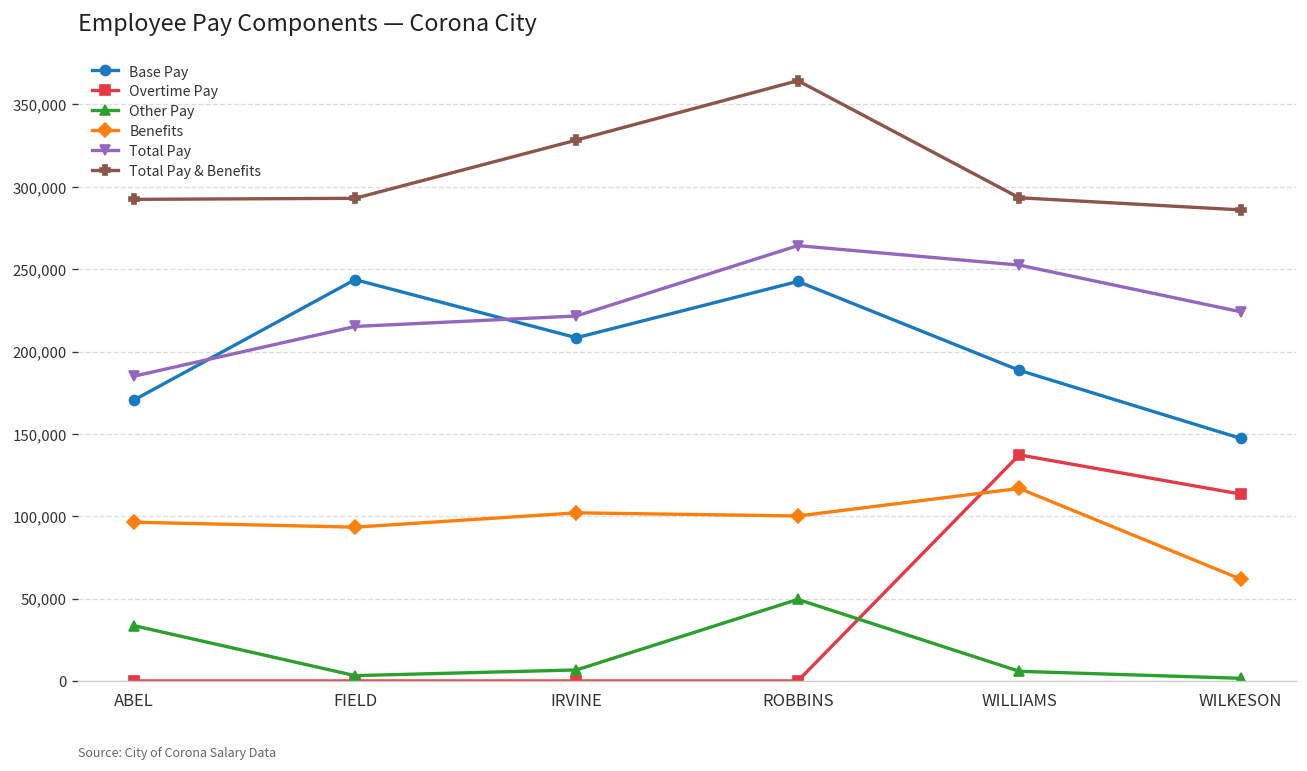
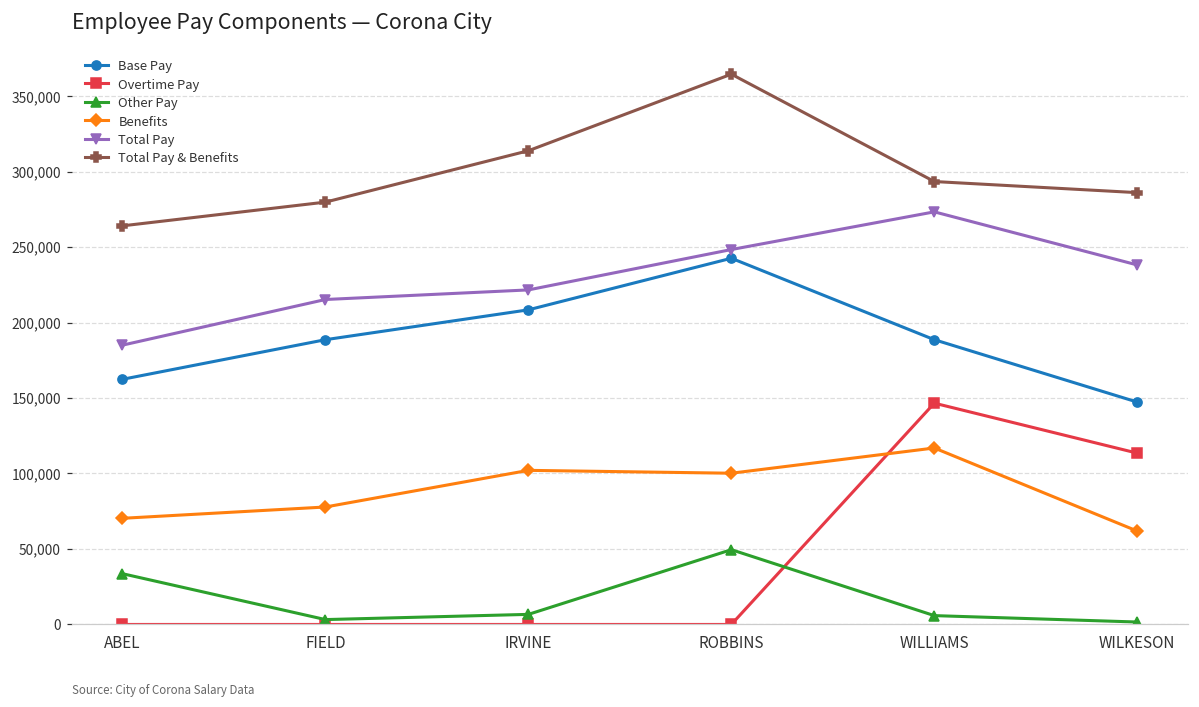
  {
    "Base Pay": {
-     "ABEL": "170,000",
-     "FIELD": "244,000",
+     "ABEL": "162,000",
+     "FIELD": "189,000",
      "IRVINE": "208,000",
      "ROBBINS": "243,000",
      "WILLIAMS": "189,000",
      "WILKESON": "147,000"
    },
    "Overtime Pay": {
      "ABEL": "0",
      "FIELD": "0",
      "IRVINE": "0",
      "ROBBINS": "0",
-     "WILLIAMS": "137,000",
+     "WILLIAMS": "147,000",
      "WILKESON": "113,000"
    },
    "Other Pay": {
      "ABEL": "34,000",
      "FIELD": "3,000",
      "IRVINE": "7,000",
      "ROBBINS": "50,000",
      "WILLIAMS": "6,000",
      "WILKESON": "2,000"
    },
    "Benefits": {
-     "ABEL": "96,000",
-     "FIELD": "93,000",
+     "ABEL": "70,000",
+     "FIELD": "78,000",
      "IRVINE": "102,000",
      "ROBBINS": "100,000",
      "WILLIAMS": "117,000",
      "WILKESON": "62,000"
    },
    "Total Pay": {
      "ABEL": "185,000",
      "FIELD": "215,000",
      "IRVINE": "222,000",
-     "ROBBINS": "264,000",
-     "WILLIAMS": "253,000",
-     "WILKESON": "224,000"
+     "ROBBINS": "248,000",
+     "WILLIAMS": "273,000",
+     "WILKESON": "238,000"
    },
    "Total Pay & Benefits": {
-     "ABEL": "292,000",
-     "FIELD": "293,000",
-     "IRVINE": "328,000",
+     "ABEL": "264,000",
+     "FIELD": "280,000",
+     "IRVINE": "314,000",
      "ROBBINS": "364,000",
      "WILLIAMS": "293,000",
      "WILKESON": "286,000"
    }
  }
